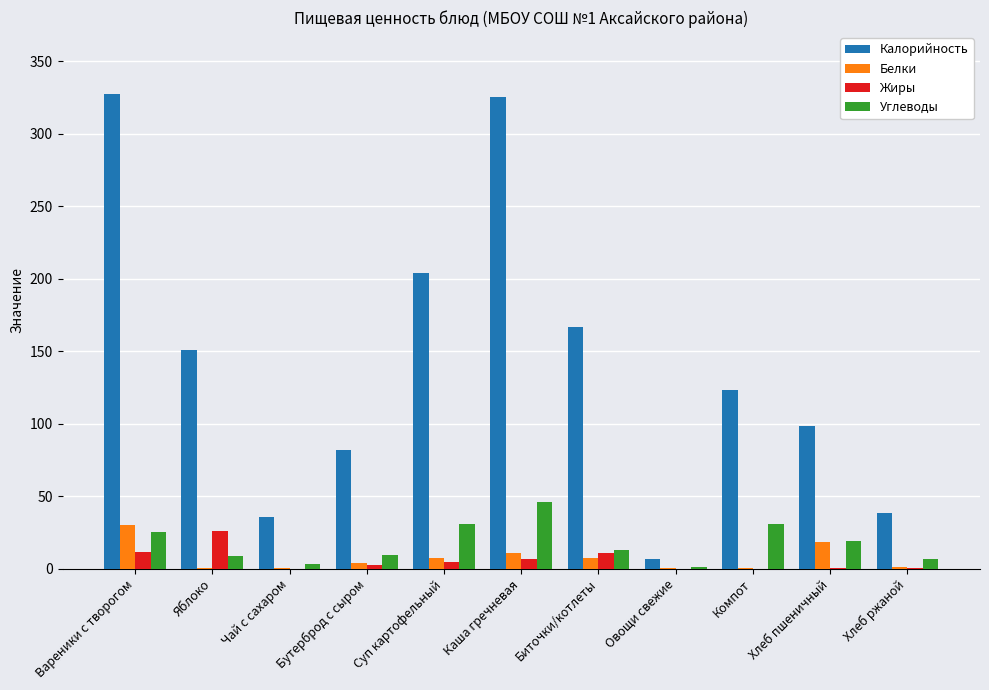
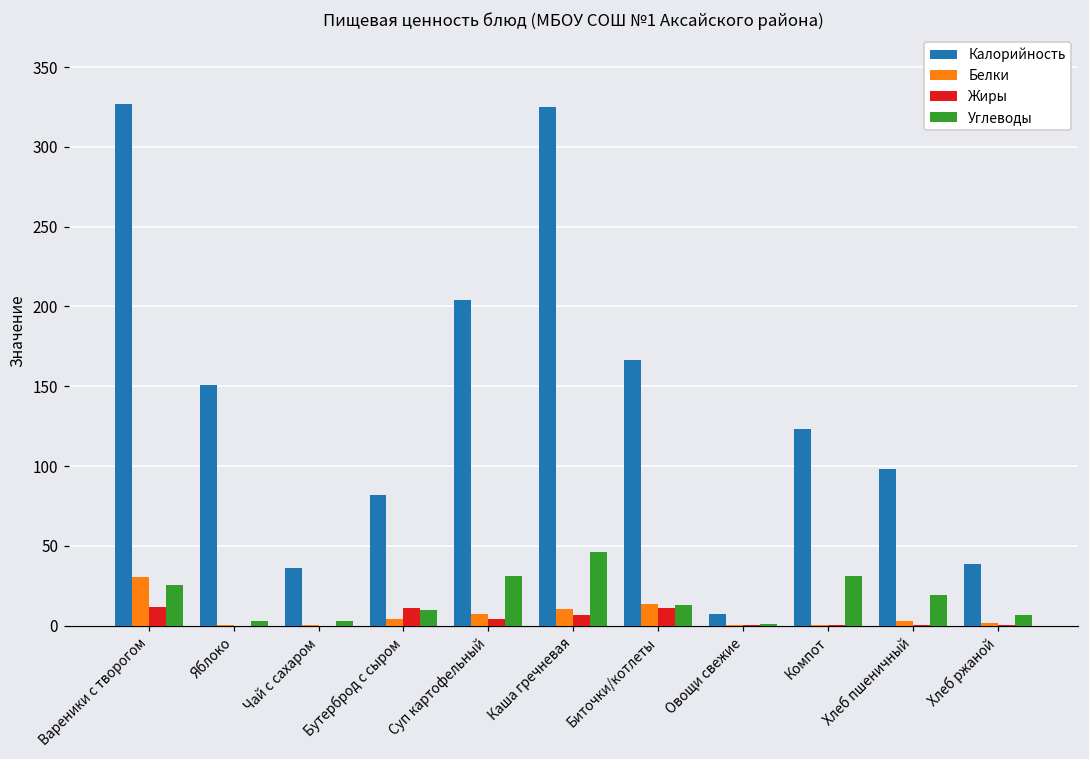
  {
    "Калорийность": {
      "Вареники с творогом": 327,
      "Яблоко": 151,
      "Чай с сахаром": 36,
      "Бутерброд с сыром": 82,
      "Суп картофельный": 204,
      "Каша гречневая": 325,
      "Биточки/котлеты": 166,
      "Овощи свежие": 7,
      "Компот": 123,
      "Хлеб пшеничный": 98,
      "Хлеб ржаной": 39
    },
    "Белки": {
      "Вареники с творогом": 30,
      "Бутерброд с сыром": 4,
      "Суп картофельный": 7,
      "Каша гречневая": 11,
-     "Биточки/котлеты": 7,
-     "Хлеб пшеничный": 19
+     "Биточки/котлеты": 14,
+     "Хлеб пшеничный": 3
    },
    "Жиры": {
      "Вареники с творогом": 12,
-     "Яблоко": 26,
+     "Яблоко": 0,
      "Чай с сахаром": 0,
-     "Бутерброд с сыром": 3,
+     "Бутерброд с сыром": 11,
      "Суп картофельный": 4,
      "Каша гречневая": 7,
      "Биточки/котлеты": 11
    },
    "Углеводы": {
      "Вареники с творогом": 26,
-     "Яблоко": 9,
+     "Яблоко": 3,
      "Чай с сахаром": 3,
      "Бутерброд с сыром": 10,
      "Суп картофельный": 31,
      "Каша гречневая": 46,
      "Биточки/котлеты": 13,
      "Компот": 31,
      "Хлеб пшеничный": 19,
      "Хлеб ржаной": 7
    }
  }
